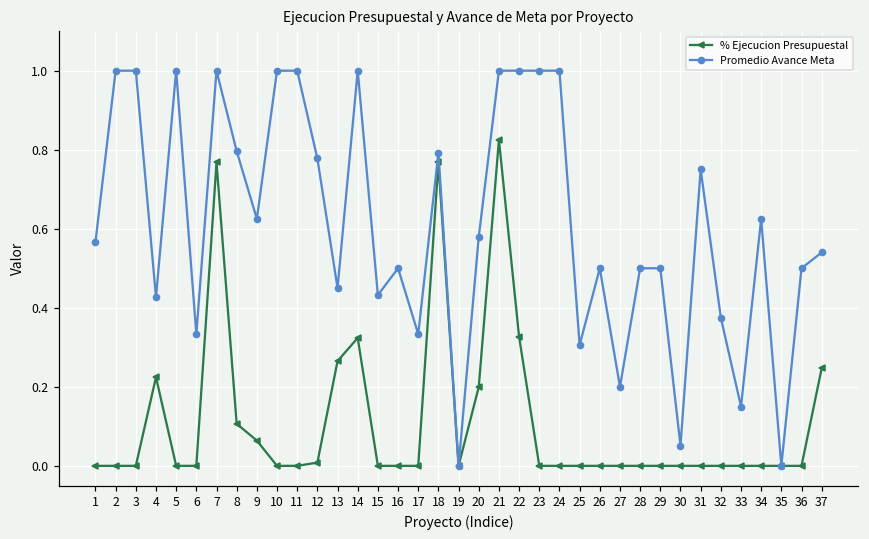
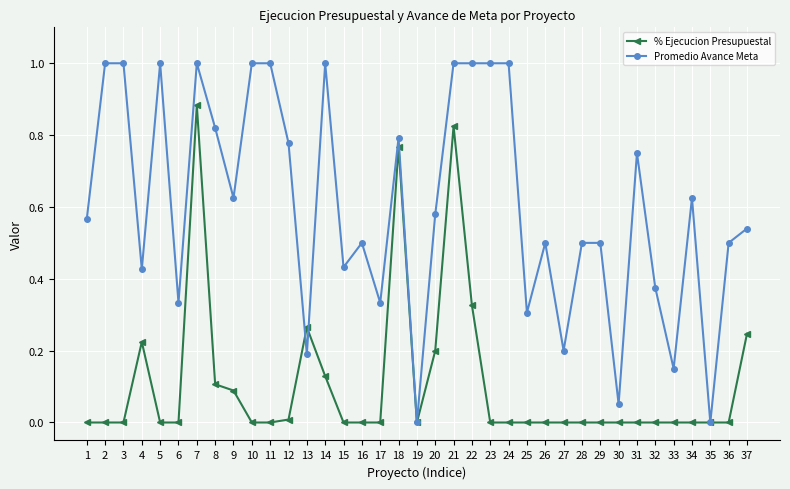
  {
    "% Ejecucion Presupuestal": {
      "1": 0.00,
      "2": 0.00,
      "3": 0.00,
      "4": 0.22,
      "5": 0.00,
      "6": 0.00,
-     "7": 0.77,
+     "7": 0.88,
      "8": 0.11,
-     "9": 0.06,
+     "9": 0.09,
      "10": 0.00,
      "11": 0.00,
      "12": 0.01,
      "13": 0.27,
-     "14": 0.32,
+     "14": 0.13,
      "15": 0.00,
      "16": 0.00,
      "17": 0.00,
      "18": 0.77,
      "20": 0.20,
      "21": 0.83,
      "22": 0.33,
      "23": 0.00,
      "24": 0.00,
      "25": 0.00,
      "26": 0.00,
      "27": 0.00,
      "28": 0.00,
      "29": 0.00,
      "30": 0.00,
      "31": 0.00,
      "32": 0.00,
      "33": 0.00,
      "34": 0.00,
      "36": 0.00,
      "37": 0.25
    },
    "Promedio Avance Meta": {
      "1": 0.57,
      "2": 1.00,
      "3": 1.00,
      "4": 0.43,
      "5": 1.00,
      "6": 0.33,
      "7": 1.00,
-     "8": 0.80,
+     "8": 0.82,
      "9": 0.63,
      "10": 1.00,
      "11": 1.00,
      "12": 0.78,
-     "13": 0.45,
+     "13": 0.19,
      "14": 1.00,
      "15": 0.43,
      "16": 0.50,
      "17": 0.33,
      "18": 0.79,
      "20": 0.58,
      "21": 1.00,
      "22": 1.00,
      "23": 1.00,
      "24": 1.00,
      "25": 0.31,
      "26": 0.50,
      "27": 0.20,
      "28": 0.50,
      "29": 0.50,
      "30": 0.05,
      "31": 0.75,
      "32": 0.38,
      "33": 0.15,
      "34": 0.63,
      "36": 0.50,
      "37": 0.54
    }
  }
